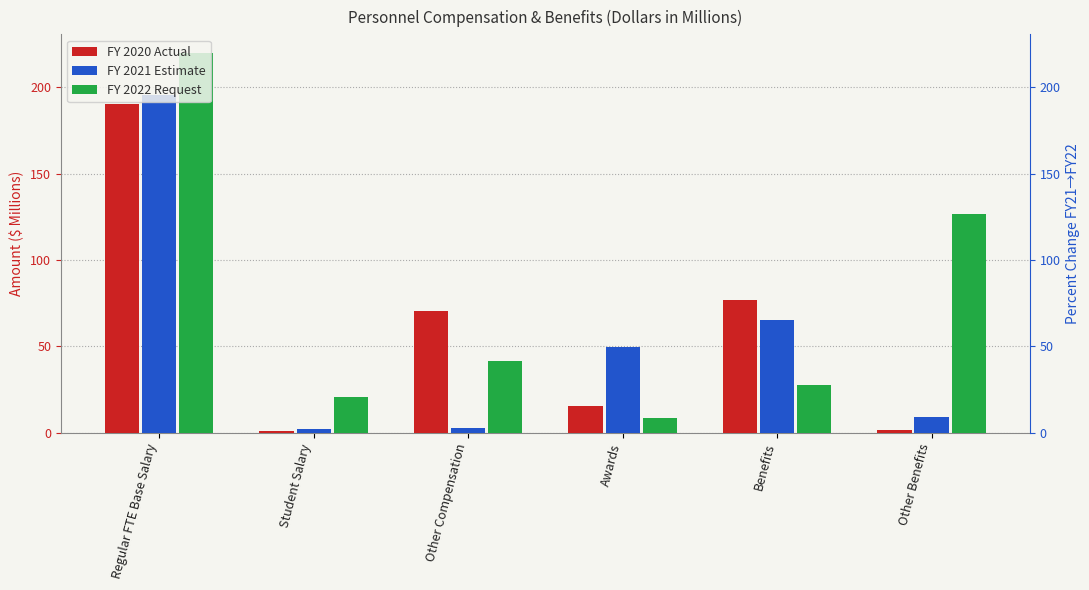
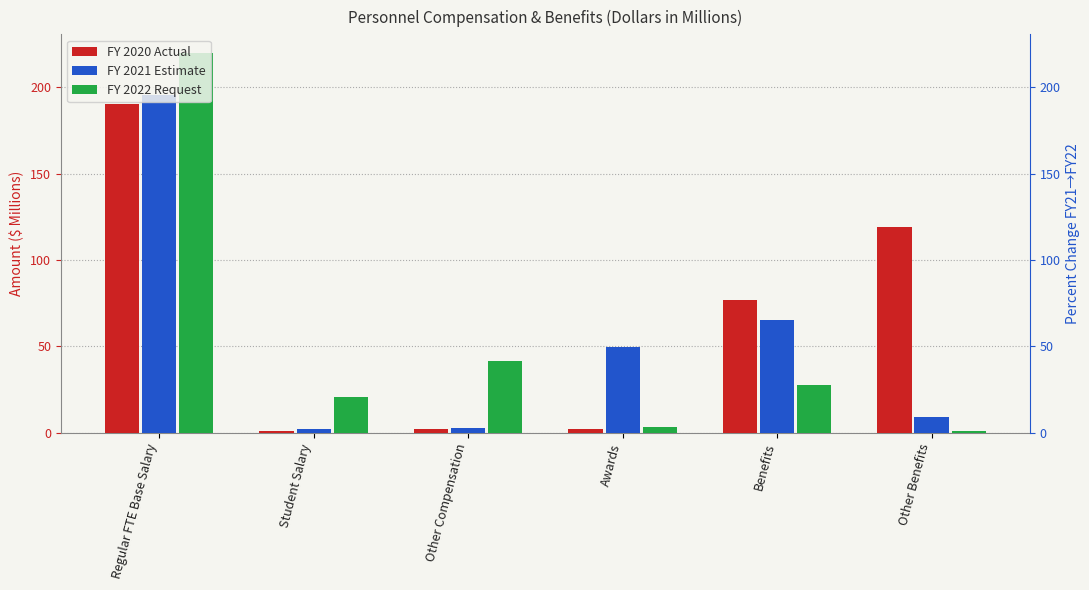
  {
    "FY 2020 Actual": {
      "Regular FTE Base Salary": 190,
-     "Other Compensation": 71,
-     "Awards": 15,
+     "Other Compensation": 2,
+     "Awards": 2,
      "Benefits": 77,
-     "Other Benefits": 1
+     "Other Benefits": 119
    },
    "FY 2021 Estimate": {
      "Student Salary": 2,
      "Other Compensation": 3,
      "Awards": 50,
      "Benefits": 65,
      "Other Benefits": 9
    },
    "FY 2022 Request": {
      "Student Salary": 21,
      "Other Compensation": 42,
-     "Awards": 9,
+     "Awards": 4,
      "Benefits": 28,
-     "Other Benefits": 126
+     "Other Benefits": 1
    }
  }
